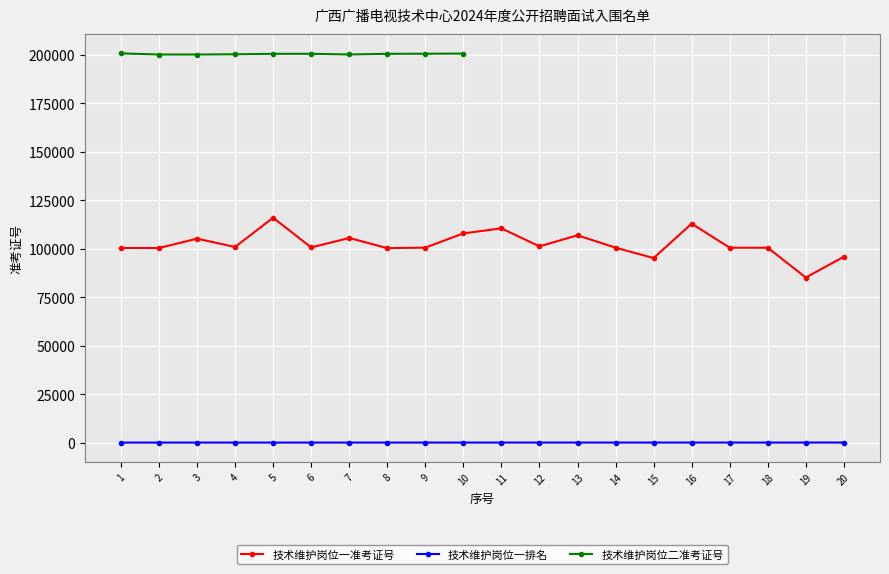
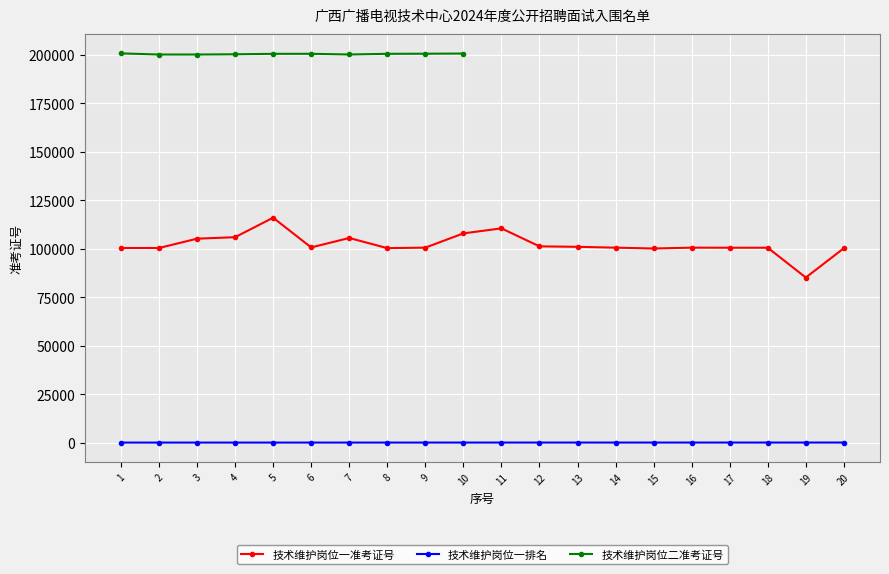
  {
    "技术维护岗位一准考证号": {
      "1": 100000,
      "2": 100000,
      "3": 105000,
-     "4": 101000,
+     "4": 106000,
      "5": 116000,
      "6": 101000,
      "7": 105000,
      "8": 100000,
      "9": 100000,
      "10": 108000,
      "11": 110000,
      "12": 101000,
-     "13": 107000,
+     "13": 101000,
      "14": 100000,
-     "15": 95000,
-     "16": 113000,
+     "15": 100000,
+     "16": 100000,
      "17": 100000,
      "18": 100000,
      "19": 85000,
-     "20": 96000
+     "20": 100000
    },
    "技术维护岗位一排名": {
      "1": 0,
      "2": 0,
      "3": 0,
      "4": 0,
      "5": 0,
      "6": 0,
      "7": 0,
      "8": 0,
      "9": 0,
      "10": 0,
      "11": 0,
      "12": 0,
      "13": 0,
      "14": 0,
      "15": 0,
      "16": 0,
      "17": 0,
      "18": 0,
      "19": 0,
      "20": 0
    },
    "技术维护岗位二准考证号": {
      "1": 201000,
      "2": 200000,
      "3": 200000,
      "4": 200000,
      "5": 200000,
      "6": 200000,
      "7": 200000,
      "8": 200000,
      "9": 200000,
      "10": 201000
    }
  }
